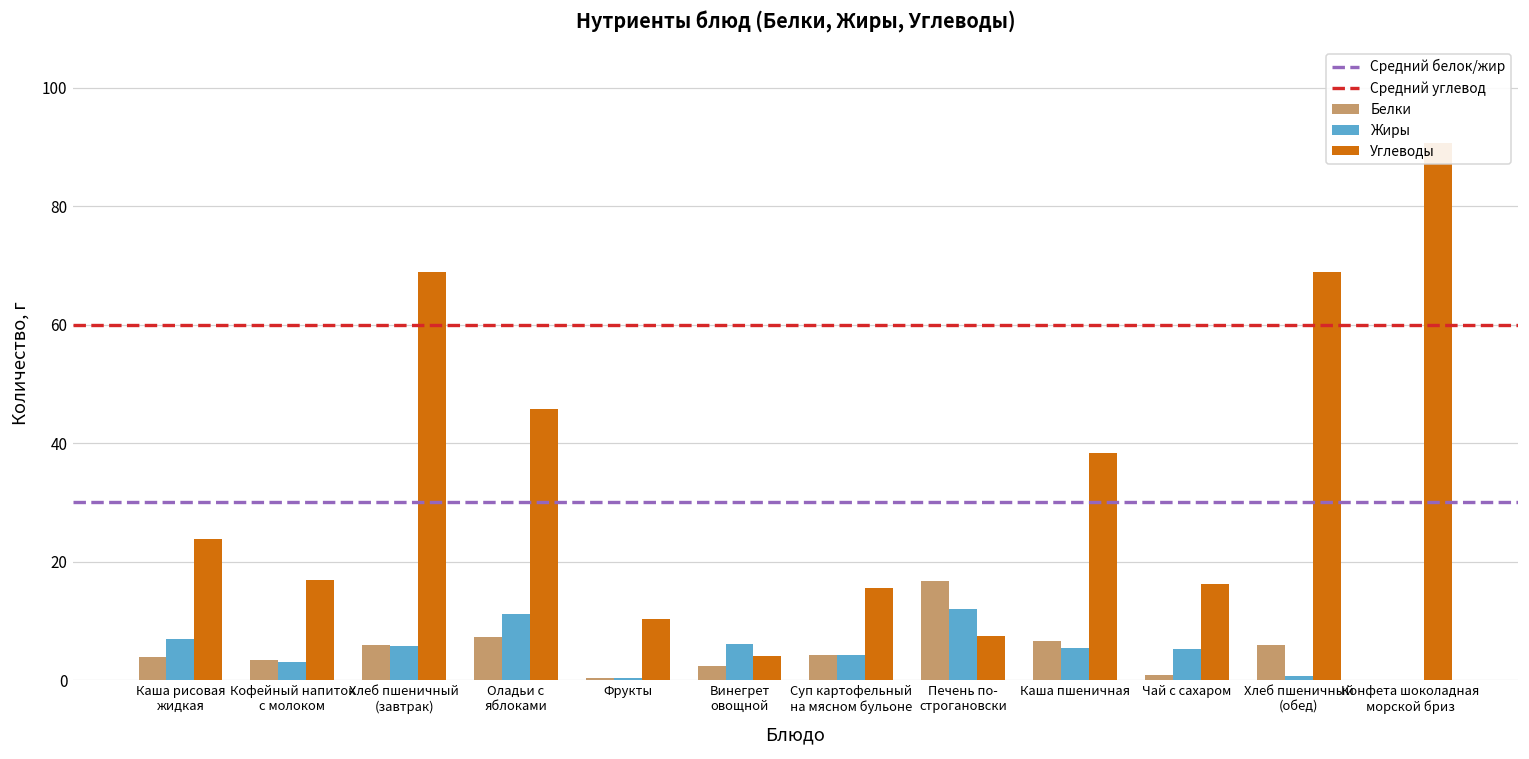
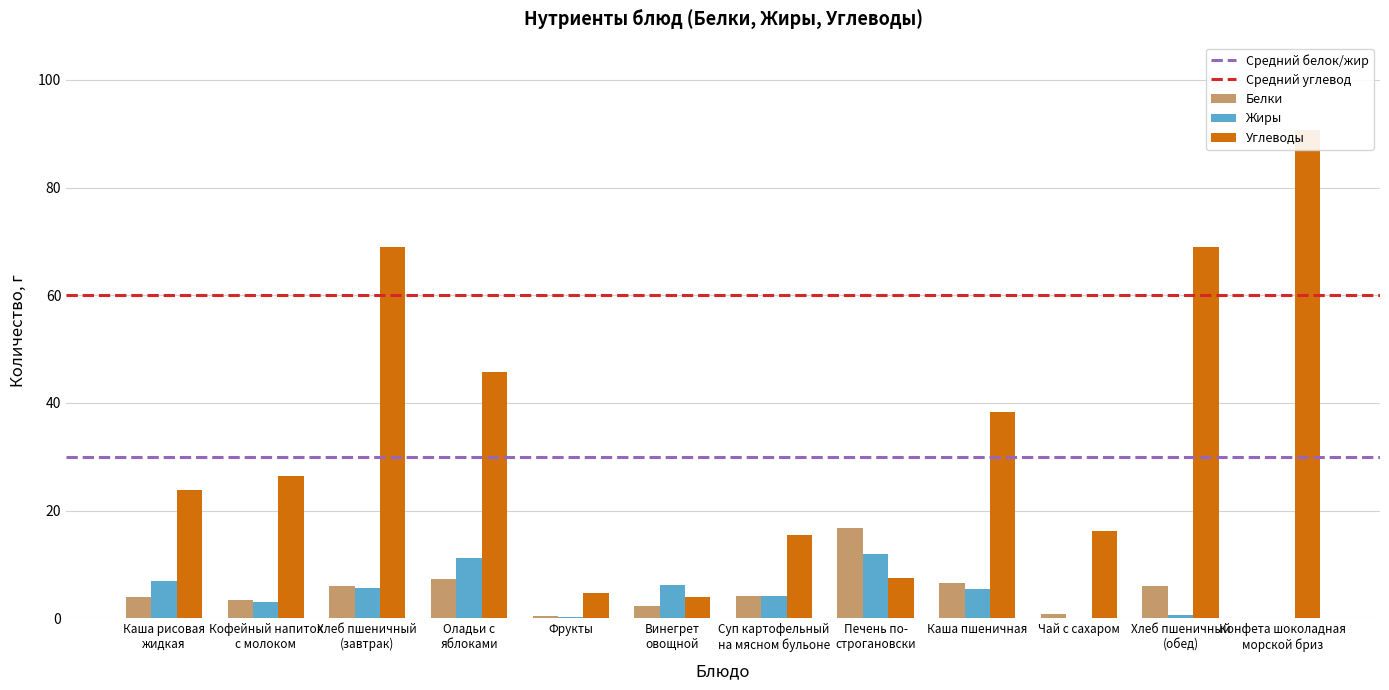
  {
    "Белки": {
      "Каша рисовая жидкая": 4,
      "Кофейный напиток с молоком": 3,
      "Хлеб пшеничный (завтрак)": 6,
      "Оладьи с яблоками": 7,
      "Винегрет овощной": 2,
      "Суп картофельный на мясном бульоне": 4,
      "Печень по- строгановски": 17,
      "Каша пшеничная": 7,
      "Чай с сахаром": 1,
      "Хлеб пшеничный (обед)": 6,
      "Конфета шоколадная морской бриз": 0
    },
    "Жиры": {
      "Каша рисовая жидкая": 7,
      "Кофейный напиток с молоком": 3,
      "Хлеб пшеничный (завтрак)": 6,
      "Оладьи с яблоками": 11,
      "Винегрет овощной": 6,
      "Суп картофельный на мясном бульоне": 4,
      "Печень по- строгановски": 12,
      "Каша пшеничная": 5,
-     "Чай с сахаром": 5,
+     "Чай с сахаром": 0,
      "Хлеб пшеничный (обед)": 1,
      "Конфета шоколадная морской бриз": 0
    },
    "Углеводы": {
      "Каша рисовая жидкая": 24,
-     "Кофейный напиток с молоком": 17,
+     "Кофейный напиток с молоком": 27,
      "Хлеб пшеничный (завтрак)": 69,
      "Оладьи с яблоками": 46,
-     "Фрукты": 10,
+     "Фрукты": 5,
      "Винегрет овощной": 4,
      "Суп картофельный на мясном бульоне": 16,
      "Печень по- строгановски": 7,
      "Каша пшеничная": 38,
      "Чай с сахаром": 16,
      "Хлеб пшеничный (обед)": 69
    }
  }
